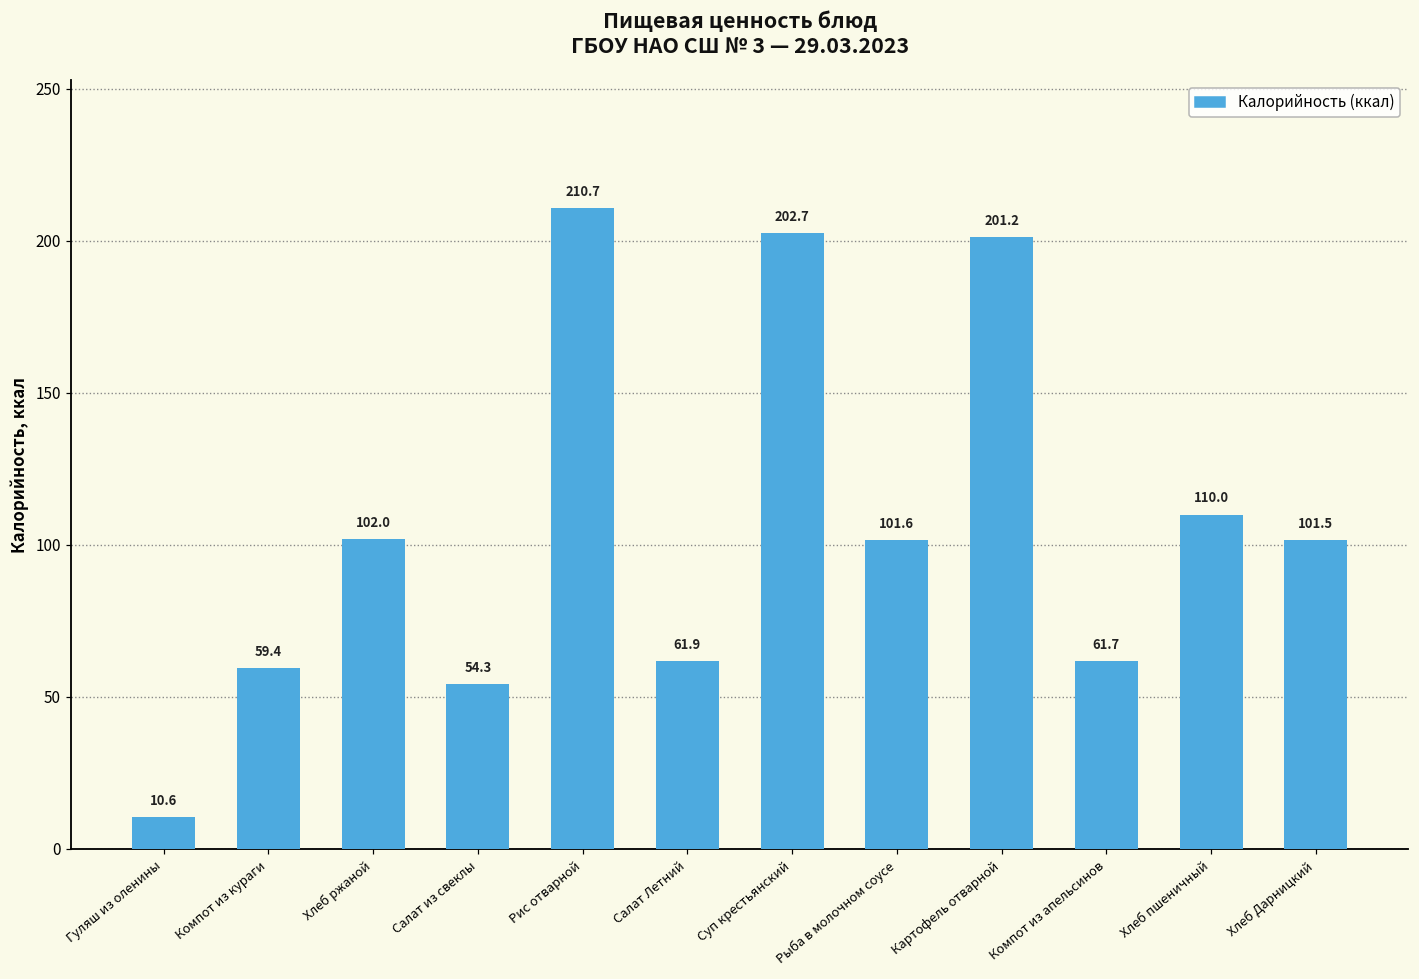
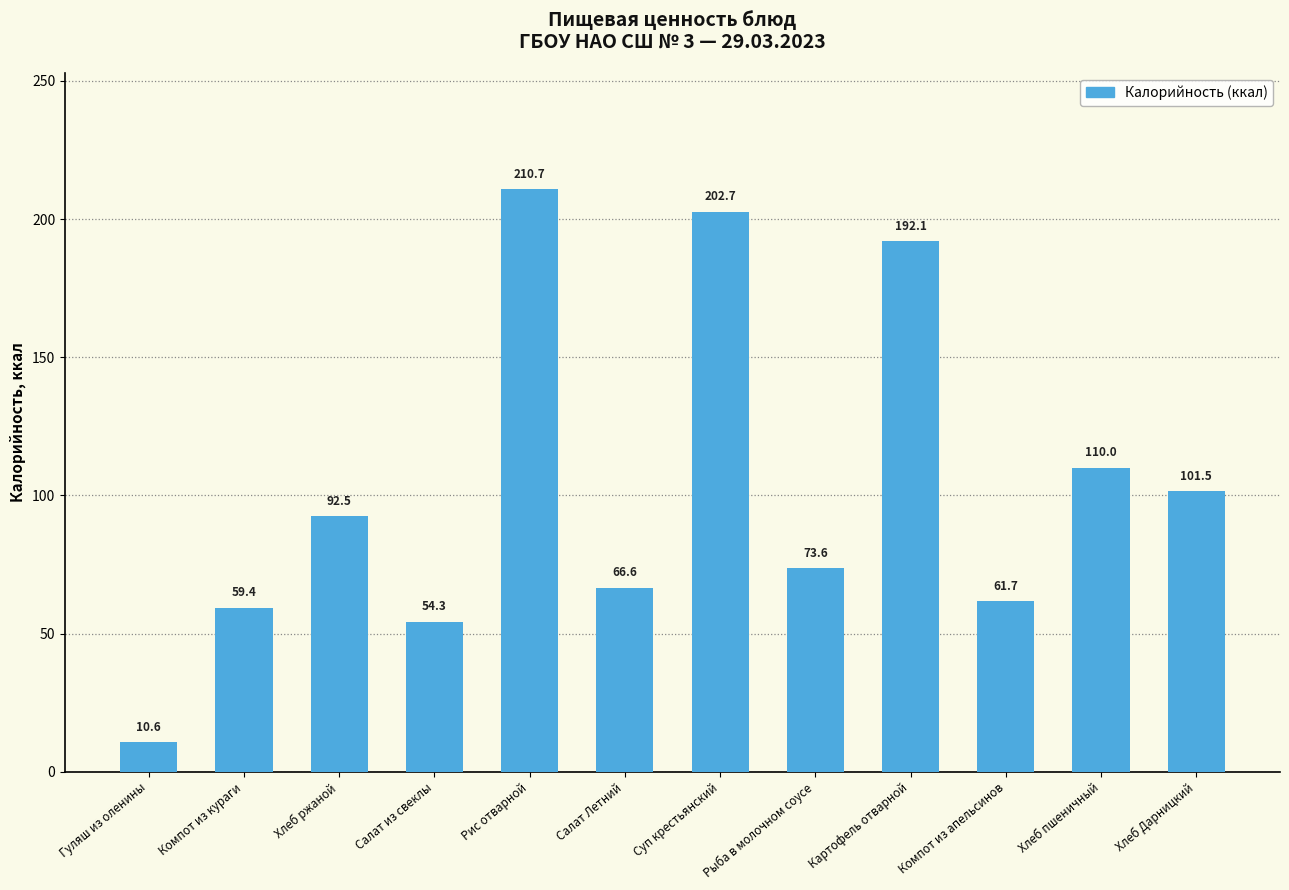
  {
    "Гуляш из оленины": 10.6,
    "Компот из кураги": 59.4,
-   "Хлеб ржаной": 102.0,
+   "Хлеб ржаной": 92.5,
    "Салат из свеклы": 54.3,
    "Рис отварной": 210.7,
-   "Салат Летний": 61.9,
+   "Салат Летний": 66.6,
    "Суп крестьянский": 202.7,
-   "Рыба в молочном соусе": 101.6,
-   "Картофель отварной": 201.2,
+   "Рыба в молочном соусе": 73.6,
+   "Картофель отварной": 192.1,
    "Компот из апельсинов": 61.7,
    "Хлеб пшеничный": 110.0,
    "Хлеб Дарницкий": 101.5
  }
